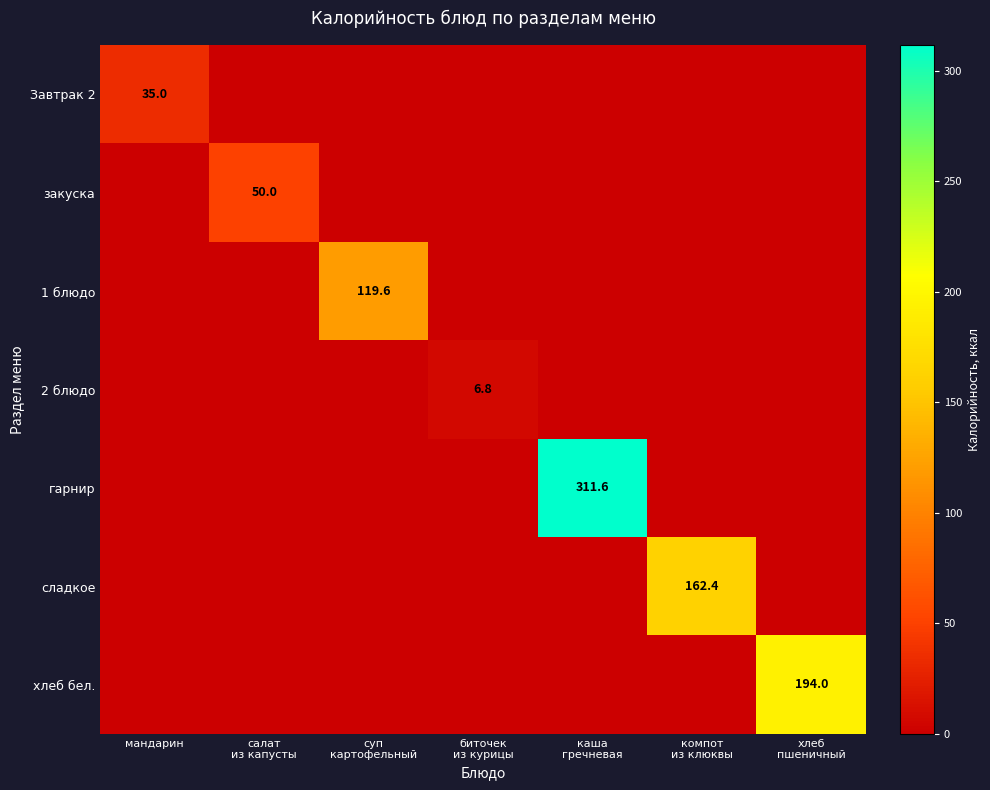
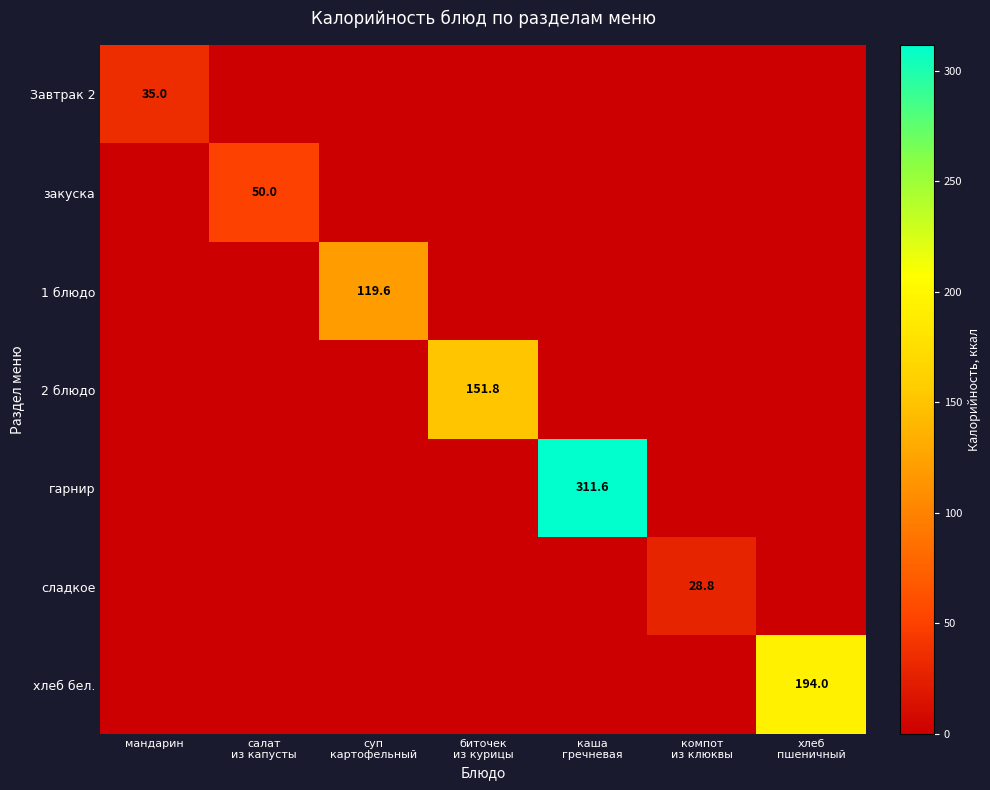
  {
    "Завтрак 2": {
      "мандарин": 35.0
    },
    "закуска": {
      "салат из капусты": 50.0
    },
    "1 блюдо": {
      "суп картофельный": 119.6
    },
    "2 блюдо": {
-     "биточек из курицы": 6.8
+     "биточек из курицы": 151.8
    },
    "гарнир": {
      "каша гречневая": 311.6
    },
    "сладкое": {
-     "компот из клюквы": 162.4
+     "компот из клюквы": 28.8
    },
    "хлеб бел.": {
      "хлеб пшеничный": 194.0
    }
  }
